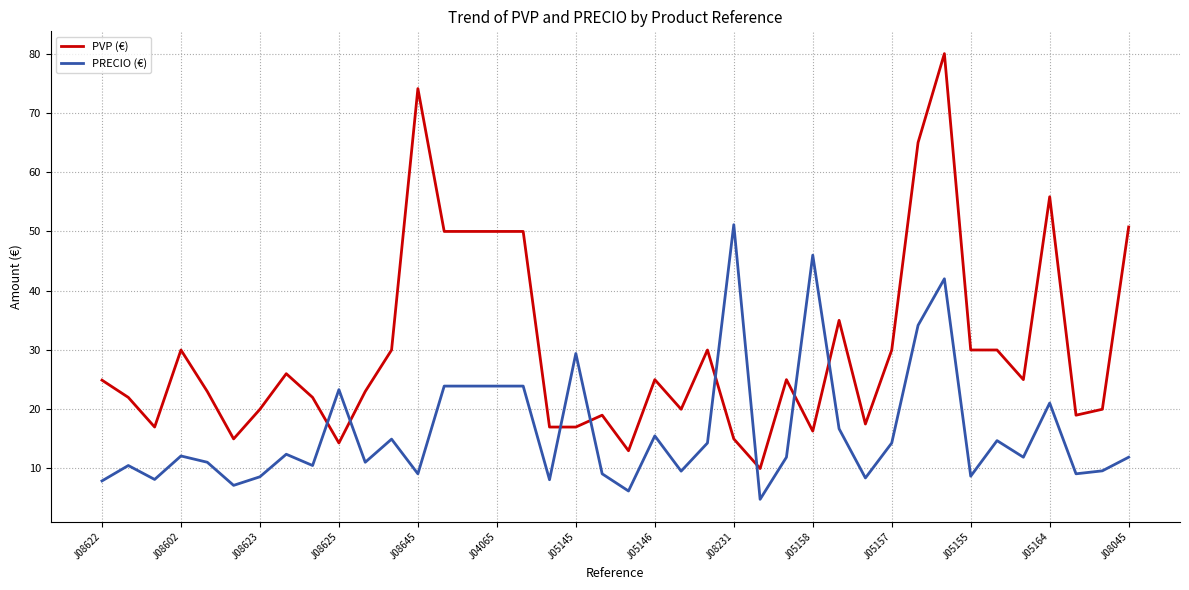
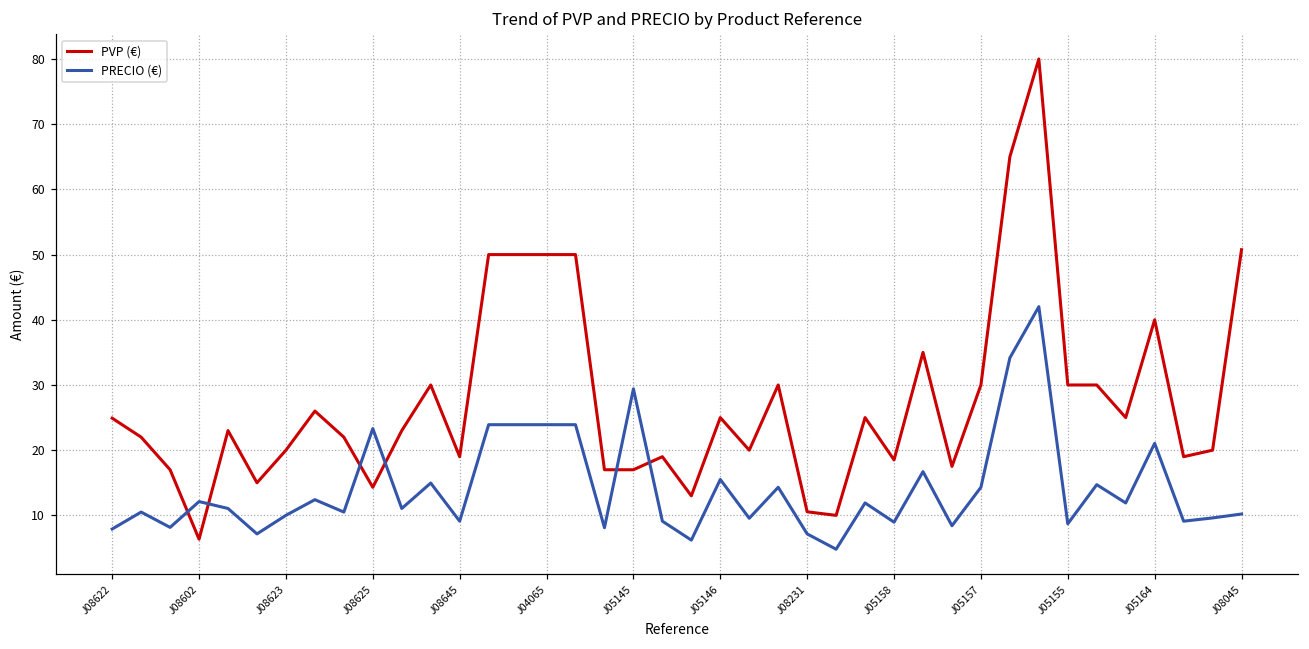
  {
    "PVP (€)": {
      "J08622": 25,
-     "J08602": 30,
+     "J08602": 6,
      "J08623": 20,
      "J08625": 14,
-     "J08645": 74,
+     "J08645": 19,
      "J04065": 50,
      "J05145": 17,
      "J05146": 25,
-     "J08231": 15,
-     "J05158": 16,
+     "J08231": 11,
+     "J05158": 19,
      "J05157": 30,
      "J05155": 30,
-     "J05164": 56,
+     "J05164": 40,
      "J08045": 51
    },
    "PRECIO (€)": {
      "J08622": 8,
      "J08602": 12,
-     "J08623": 9,
+     "J08623": 10,
      "J08625": 23,
      "J08645": 9,
      "J04065": 24,
      "J05145": 29,
      "J05146": 16,
-     "J08231": 51,
-     "J05158": 46,
+     "J08231": 7,
+     "J05158": 9,
      "J05157": 14,
      "J05155": 9,
      "J05164": 21,
-     "J08045": 12
+     "J08045": 10
    }
  }
